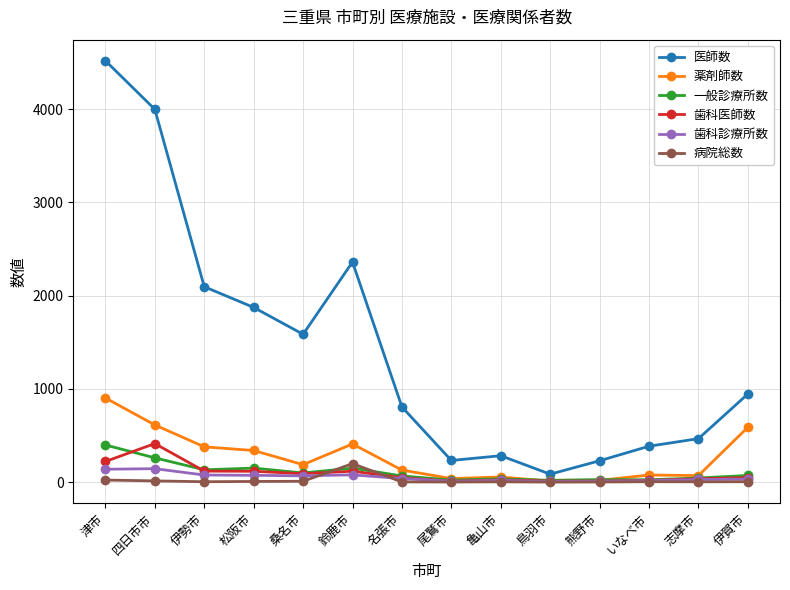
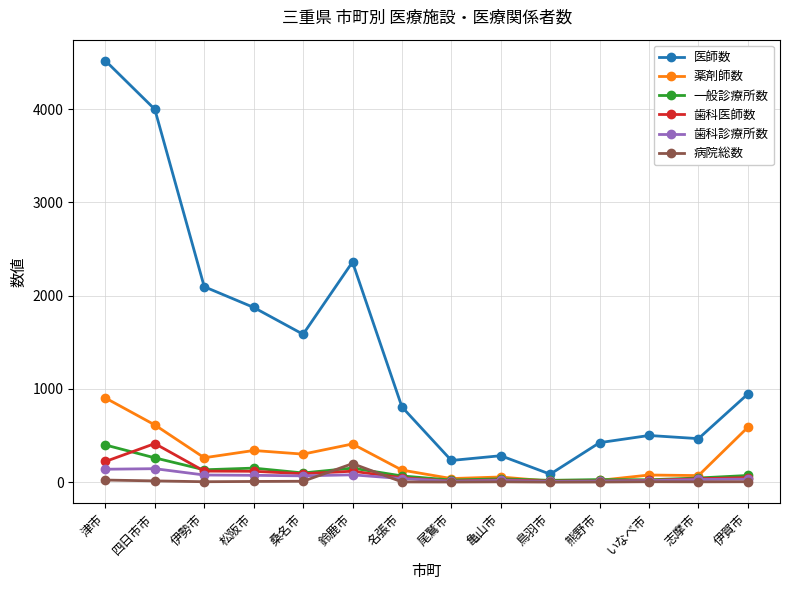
  {
    "医師数": {
      "津市": 4500,
      "四日市市": 4000,
      "伊勢市": 2100,
      "松阪市": 1900,
      "桑名市": 1600,
      "鈴鹿市": 2400,
      "名張市": 800,
      "尾鷲市": 200,
      "亀山市": 300,
      "鳥羽市": 100,
-     "熊野市": 200,
-     "いなべ市": 400,
+     "熊野市": 400,
+     "いなべ市": 500,
      "志摩市": 500,
      "伊賀市": 900
    },
    "薬剤師数": {
      "津市": 900,
      "四日市市": 600,
-     "伊勢市": 400,
+     "伊勢市": 300,
      "松阪市": 300,
-     "桑名市": 200,
+     "桑名市": 300,
      "鈴鹿市": 400,
      "名張市": 100,
      "いなべ市": 100,
      "伊賀市": 600
    },
    "一般診療所数": {
      "津市": 400,
      "四日市市": 300,
      "松阪市": 200,
      "鈴鹿市": 200
    },
    "歯科医師数": {
      "津市": 200,
      "四日市市": 400,
      "松阪市": 100,
      "鈴鹿市": 100
    },
    "歯科診療所数": {
      "津市": 100,
      "四日市市": 100,
      "伊勢市": 100,
      "松阪市": 100,
      "鈴鹿市": 100
    },
    "病院総数": {
      "津市": 0,
      "四日市市": 0,
      "伊勢市": 0,
      "松阪市": 0,
      "桑名市": 0,
      "鈴鹿市": 200,
      "名張市": 0,
      "伊賀市": 0
    }
  }
